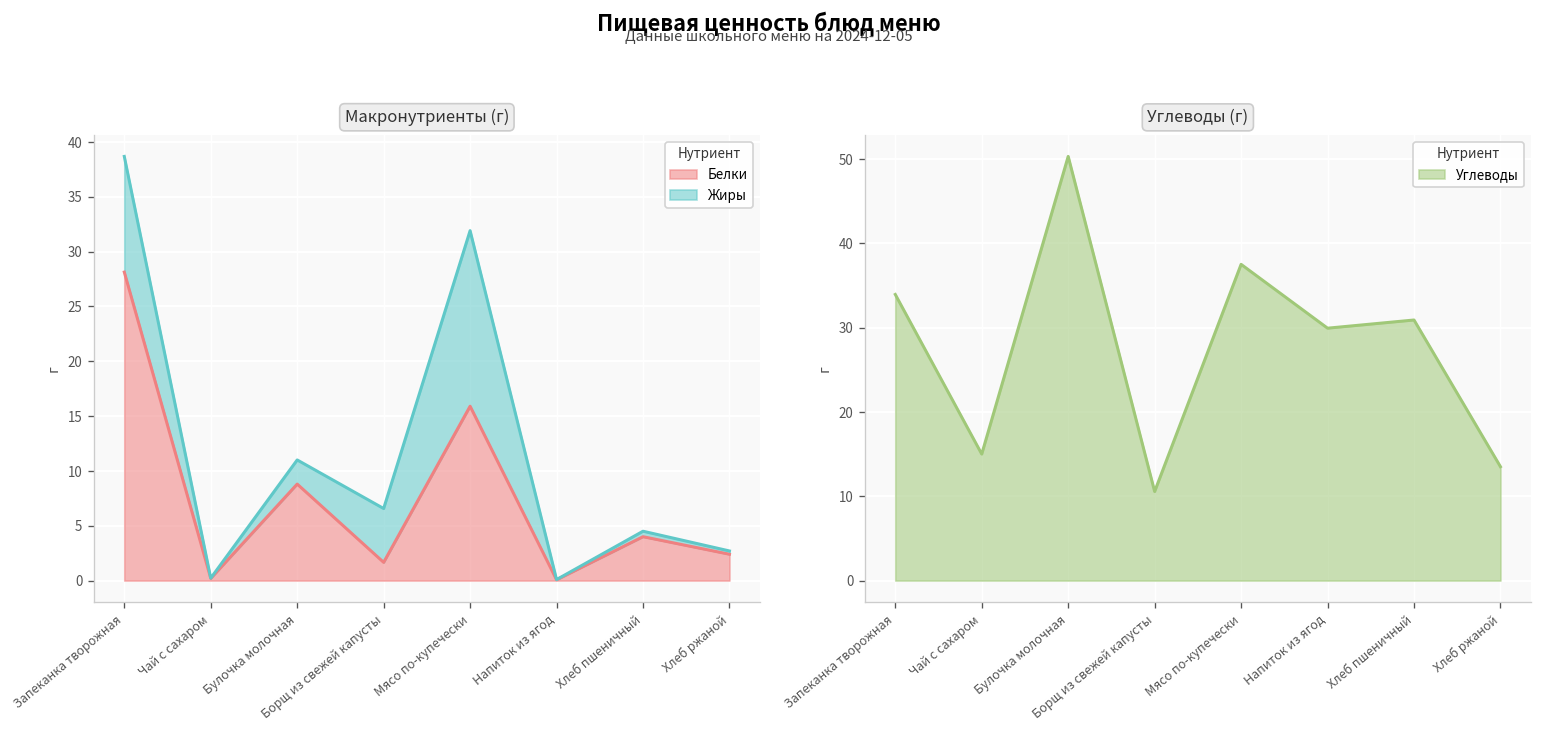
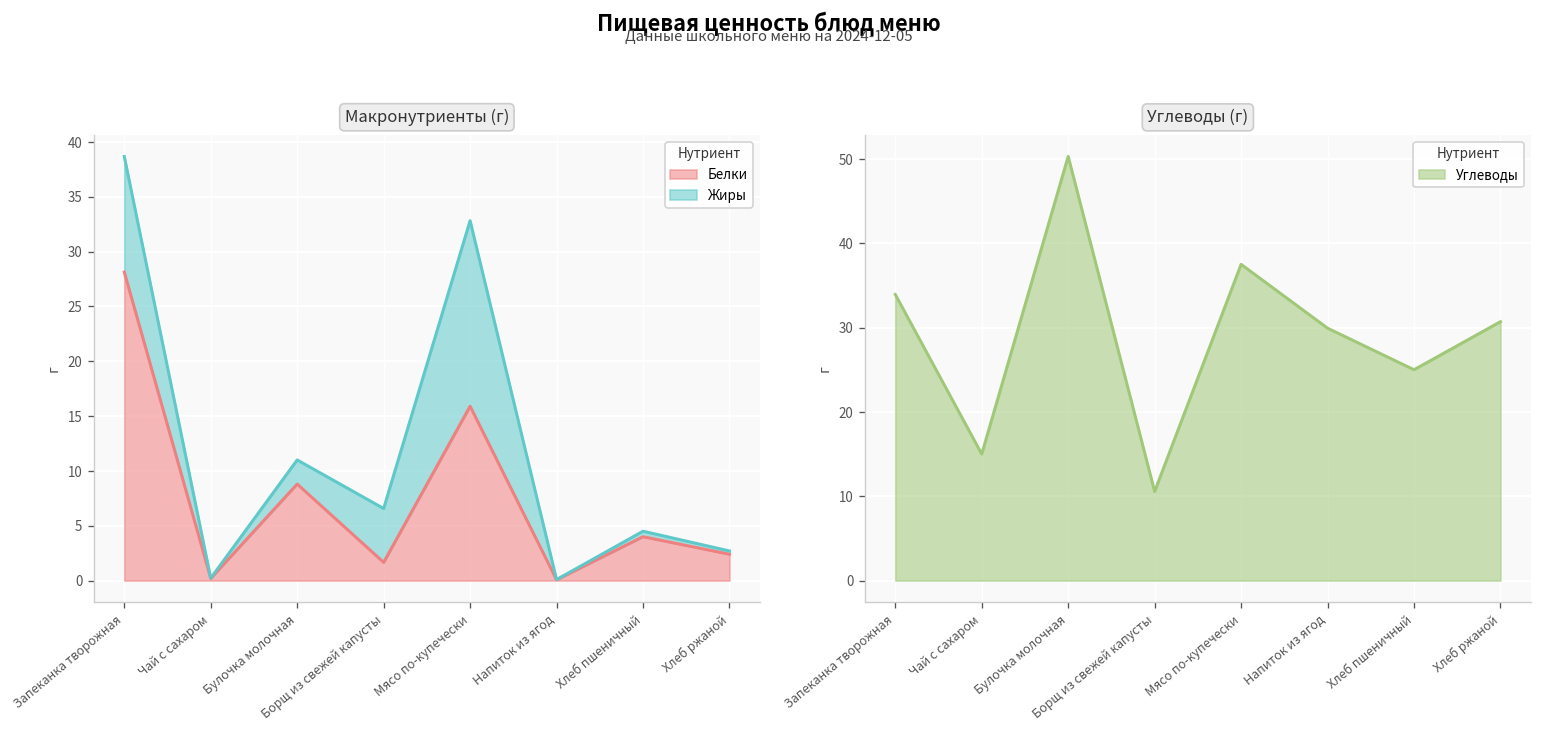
  {
    "Макронутриенты (г)": {
      "Белки": {
        "Запеканка творожная": 28,
        "Булочка молочная": 9,
        "Борщ из свежей капусты": 2,
        "Мясо по-купечески": 16,
        "Хлеб пшеничный": 4,
        "Хлеб ржаной": 2
      },
      "Жиры": {
        "Запеканка творожная": 11,
        "Булочка молочная": 2,
        "Борщ из свежей капусты": 5,
-       "Мясо по-купечески": 16,
+       "Мясо по-купечески": 17,
        "Хлеб пшеничный": 1,
        "Хлеб ржаной": 0
      }
    },
    "Углеводы (г)": {
      "Запеканка творожная": 34,
      "Чай с сахаром": 15,
      "Булочка молочная": 50,
      "Борщ из свежей капусты": 11,
      "Мясо по-купечески": 38,
      "Напиток из ягод": 30,
-     "Хлеб пшеничный": 31,
-     "Хлеб ржаной": 14
+     "Хлеб пшеничный": 25,
+     "Хлеб ржаной": 31
    }
  }
